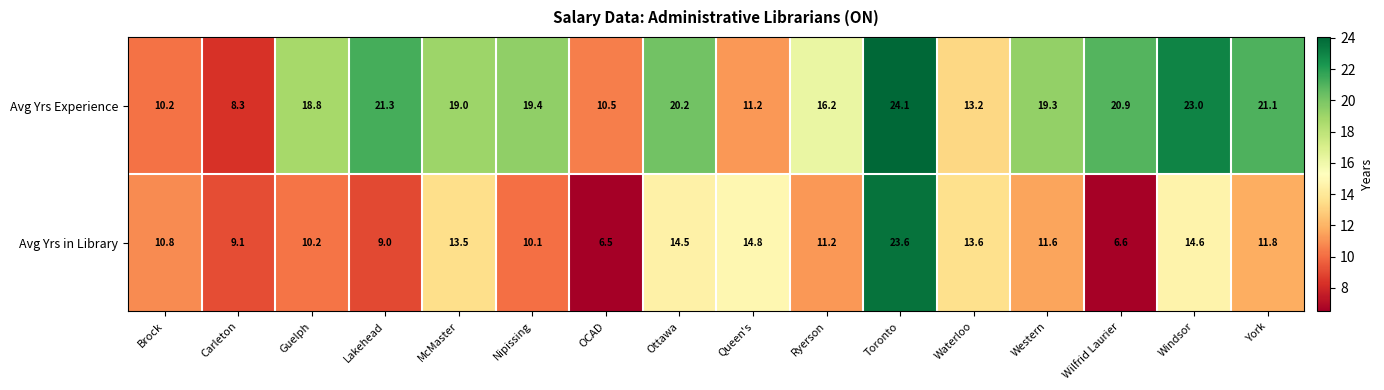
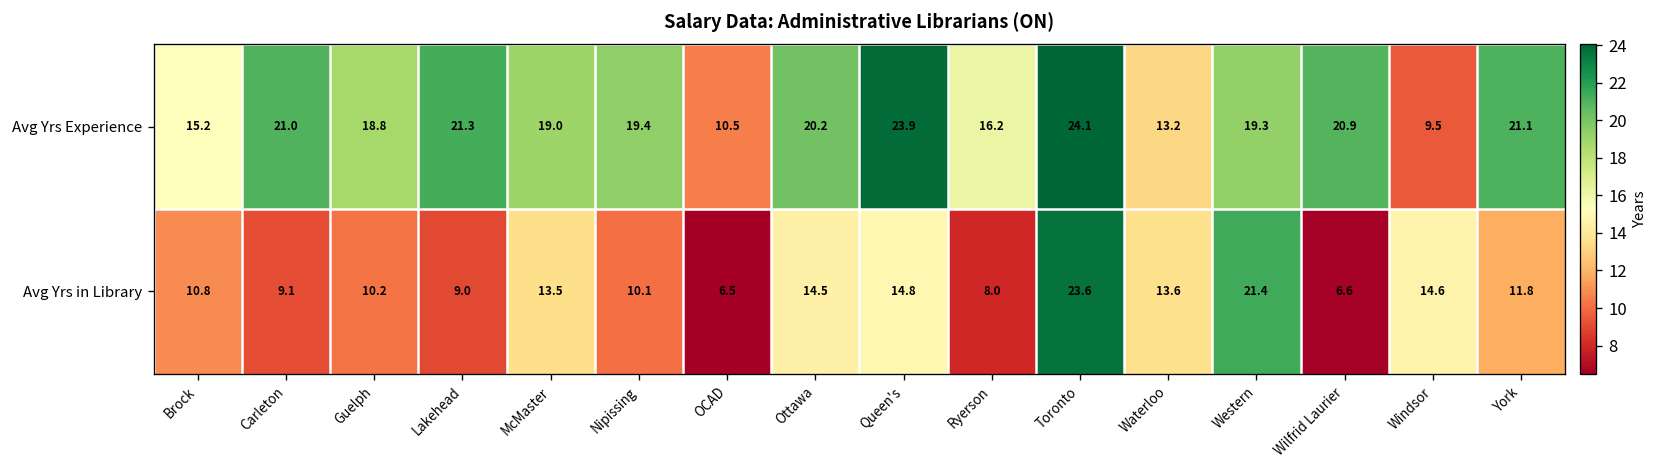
  {
    "Avg Yrs Experience": {
-     "Brock": 10.2,
-     "Carleton": 8.3,
+     "Brock": 15.2,
+     "Carleton": 21.0,
      "Guelph": 18.8,
      "Lakehead": 21.3,
      "McMaster": 19.0,
      "Nipissing": 19.4,
      "OCAD": 10.5,
      "Ottawa": 20.2,
-     "Queen's": 11.2,
+     "Queen's": 23.9,
      "Ryerson": 16.2,
      "Toronto": 24.1,
      "Waterloo": 13.2,
      "Western": 19.3,
      "Wilfrid Laurier": 20.9,
-     "Windsor": 23.0,
+     "Windsor": 9.5,
      "York": 21.1
    },
    "Avg Yrs in Library": {
      "Brock": 10.8,
      "Carleton": 9.1,
      "Guelph": 10.2,
      "Lakehead": 9.0,
      "McMaster": 13.5,
      "Nipissing": 10.1,
      "OCAD": 6.5,
      "Ottawa": 14.5,
      "Queen's": 14.8,
-     "Ryerson": 11.2,
+     "Ryerson": 8.0,
      "Toronto": 23.6,
      "Waterloo": 13.6,
-     "Western": 11.6,
+     "Western": 21.4,
      "Wilfrid Laurier": 6.6,
      "Windsor": 14.6,
      "York": 11.8
    }
  }
